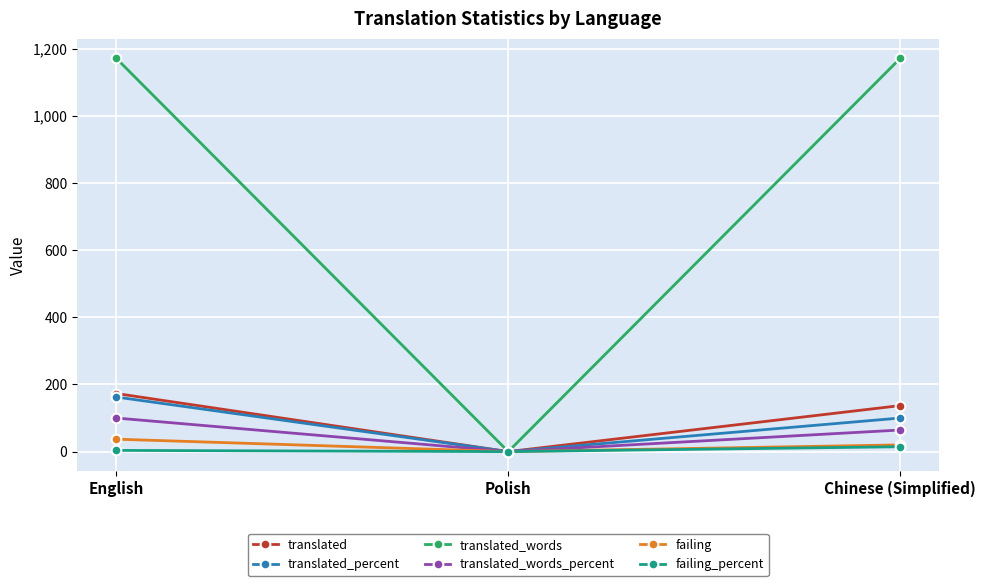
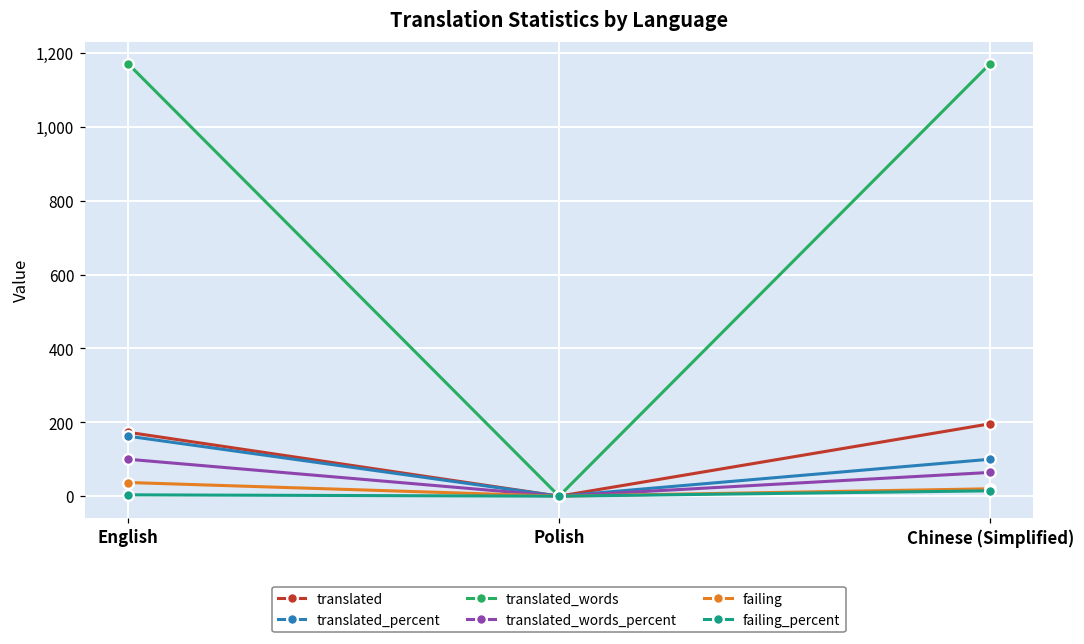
  {
    "translated": {
      "English": 170,
-     "Chinese (Simplified)": 140
+     "Chinese (Simplified)": 200
    },
    "translated_percent": {
      "English": 160,
      "Chinese (Simplified)": 100
    },
    "translated_words_percent": {
      "English": 100,
      "Chinese (Simplified)": 60
    },
    "failing": {
      "English": 40
    }
  }
